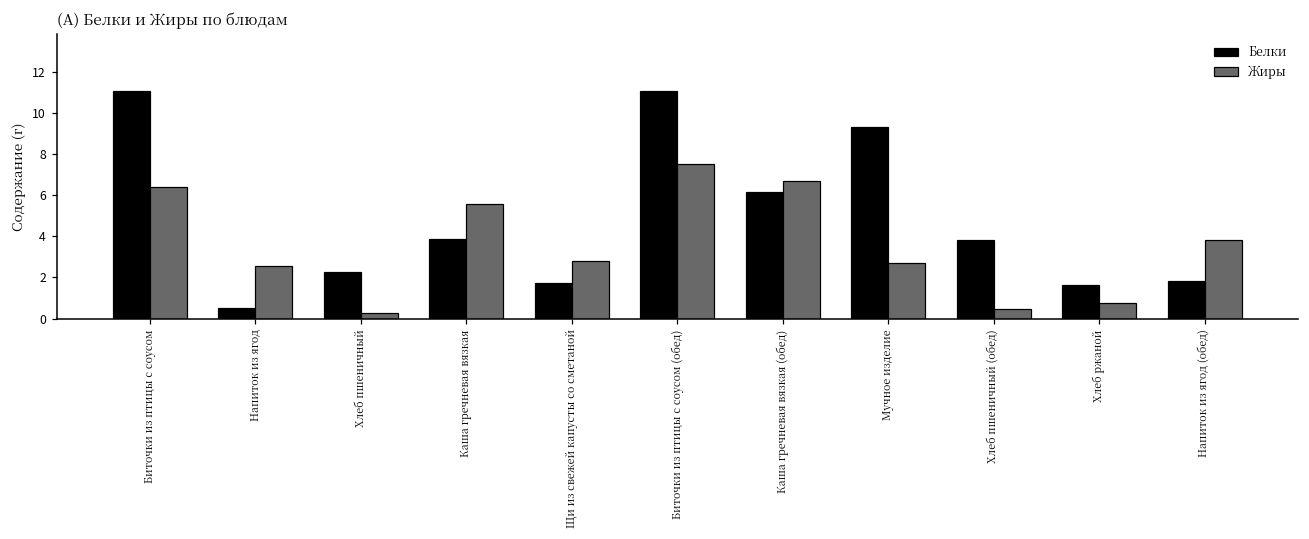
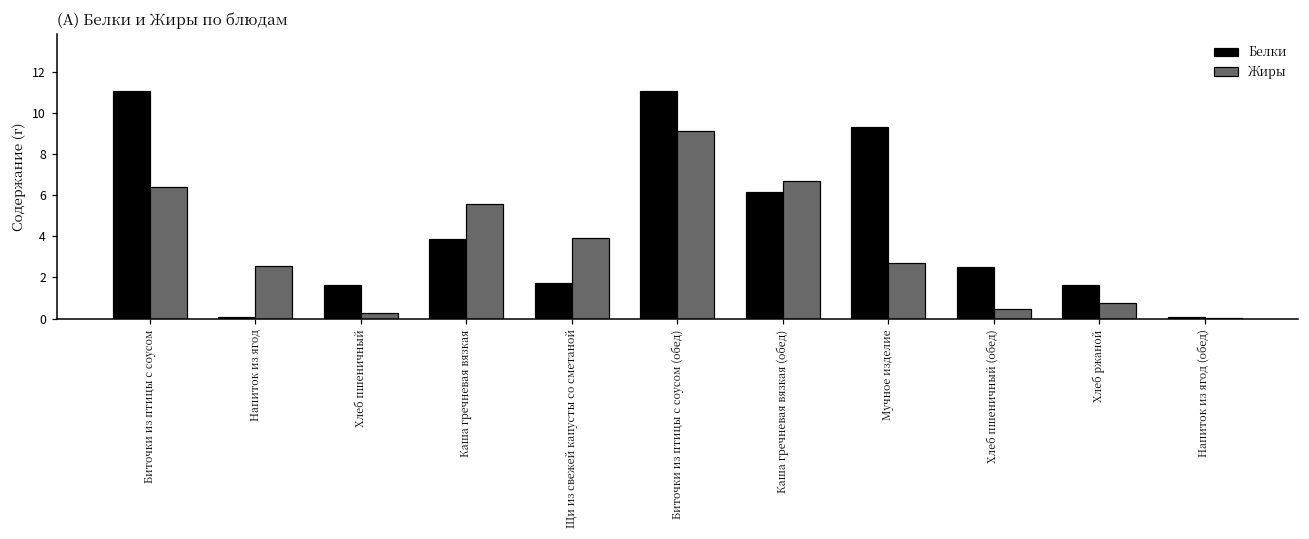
  {
    "Белки": {
      "Биточки из птицы с соусом": 11.1,
-     "Напиток из ягод": 0.5,
-     "Хлеб пшеничный": 2.3,
+     "Напиток из ягод": 0.1,
+     "Хлеб пшеничный": 1.7,
      "Каша гречневая вязкая": 3.9,
      "Щи из свежей капусты со сметаной": 1.7,
      "Биточки из птицы с соусом (обед)": 11.1,
      "Каша гречневая вязкая (обед)": 6.2,
      "Мучное изделие": 9.3,
-     "Хлеб пшеничный (обед)": 3.8,
+     "Хлеб пшеничный (обед)": 2.5,
      "Хлеб ржаной": 1.6,
-     "Напиток из ягод (обед)": 1.8
+     "Напиток из ягод (обед)": 0.1
    },
    "Жиры": {
      "Биточки из птицы с соусом": 6.4,
      "Напиток из ягод": 2.6,
      "Хлеб пшеничный": 0.3,
      "Каша гречневая вязкая": 5.6,
-     "Щи из свежей капусты со сметаной": 2.8,
-     "Биточки из птицы с соусом (обед)": 7.5,
+     "Щи из свежей капусты со сметаной": 3.9,
+     "Биточки из птицы с соусом (обед)": 9.1,
      "Каша гречневая вязкая (обед)": 6.7,
      "Мучное изделие": 2.7,
      "Хлеб пшеничный (обед)": 0.5,
      "Хлеб ржаной": 0.8,
-     "Напиток из ягод (обед)": 3.8
+     "Напиток из ягод (обед)": 0.0
    }
  }
